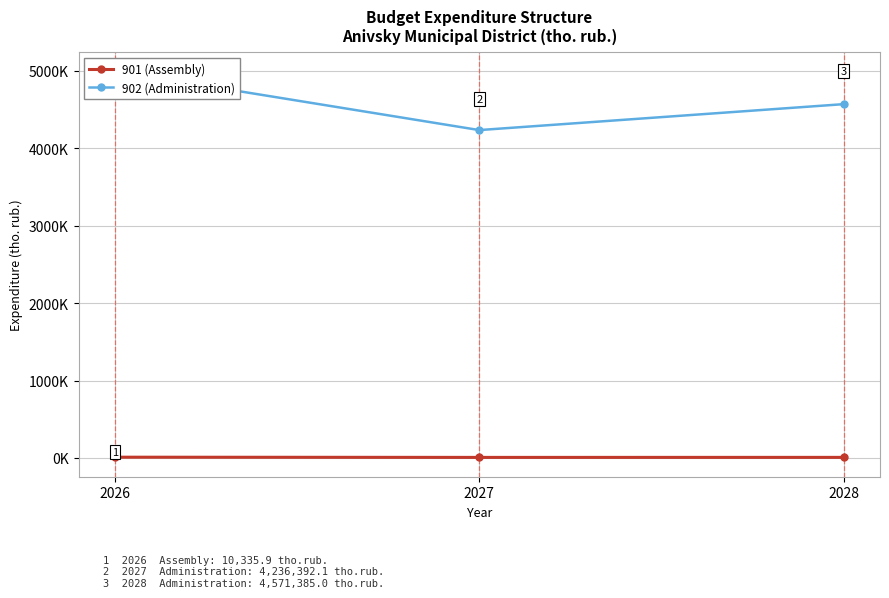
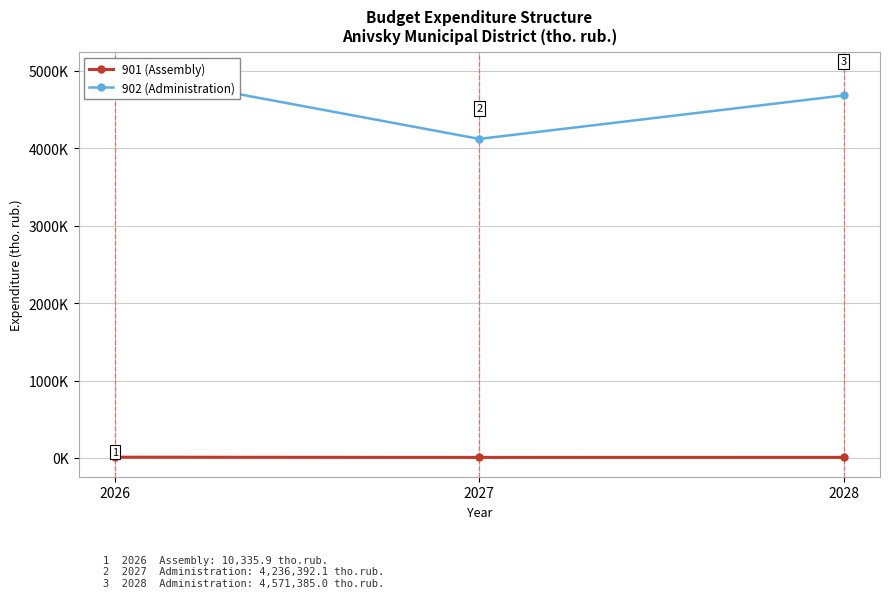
  {
    "901 (Assembly)": {
      "2027": 0,
      "2028": 0
    },
    "902 (Administration)": {
-     "2027": 4200000,
-     "2028": 4600000
+     "2027": 4100000,
+     "2028": 4700000
    }
  }
